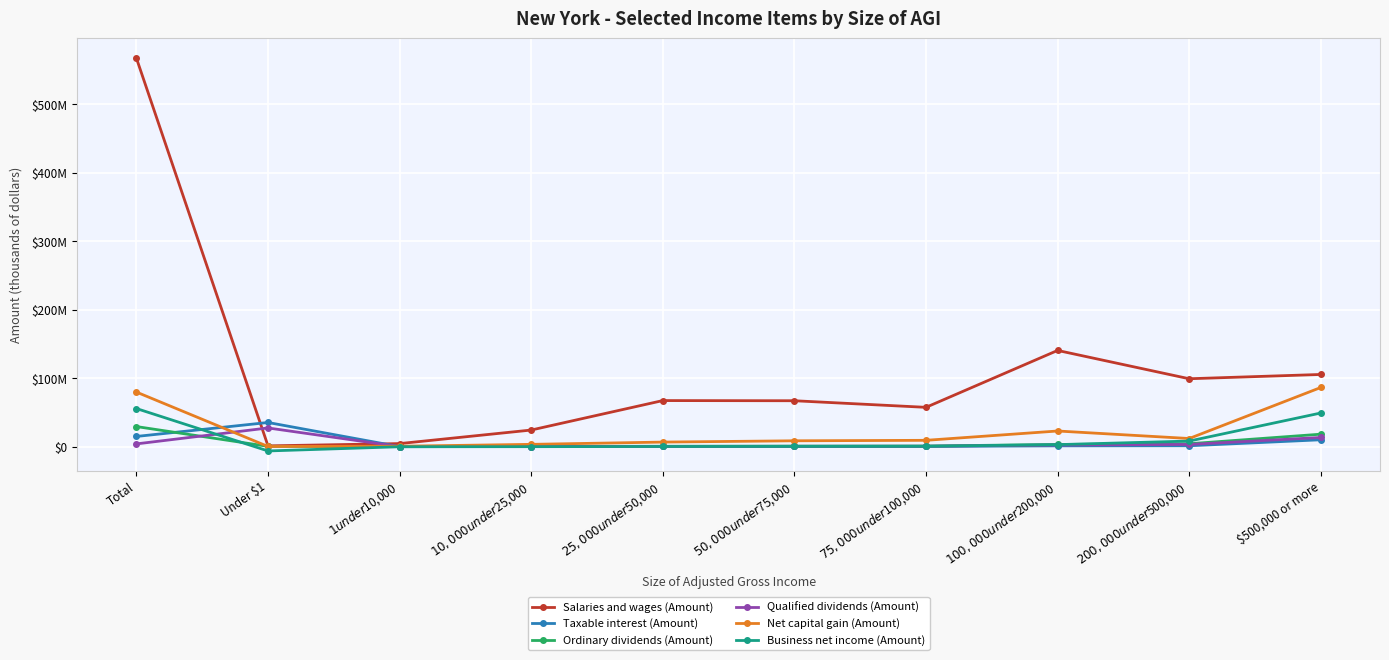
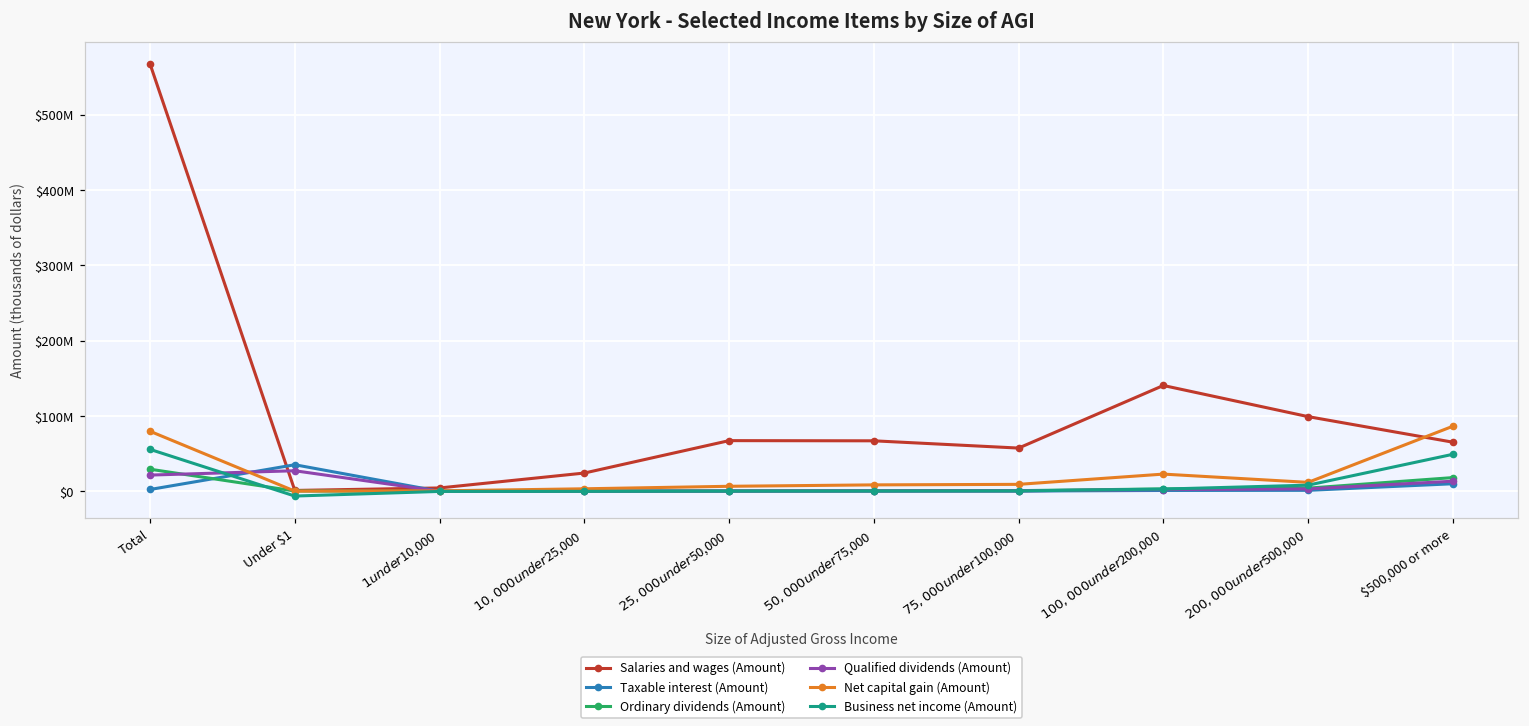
  {
    "Salaries and wages (Amount)": {
      "Total": "$570000000",
-     "$500,000 or more": "$110000000"
+     "$500,000 or more": "$70000000"
    },
    "Taxable interest (Amount)": {
-     "Total": "$10000000",
+     "Total": "$0",
      "Under $1": "$40000000"
    },
    "Qualified dividends (Amount)": {
-     "Total": "$0",
+     "Total": "$20000000",
      "Under $1": "$30000000"
    },
    "Net capital gain (Amount)": {
      "Total": "$80000000",
      "$500,000 or more": "$90000000"
    }
  }
